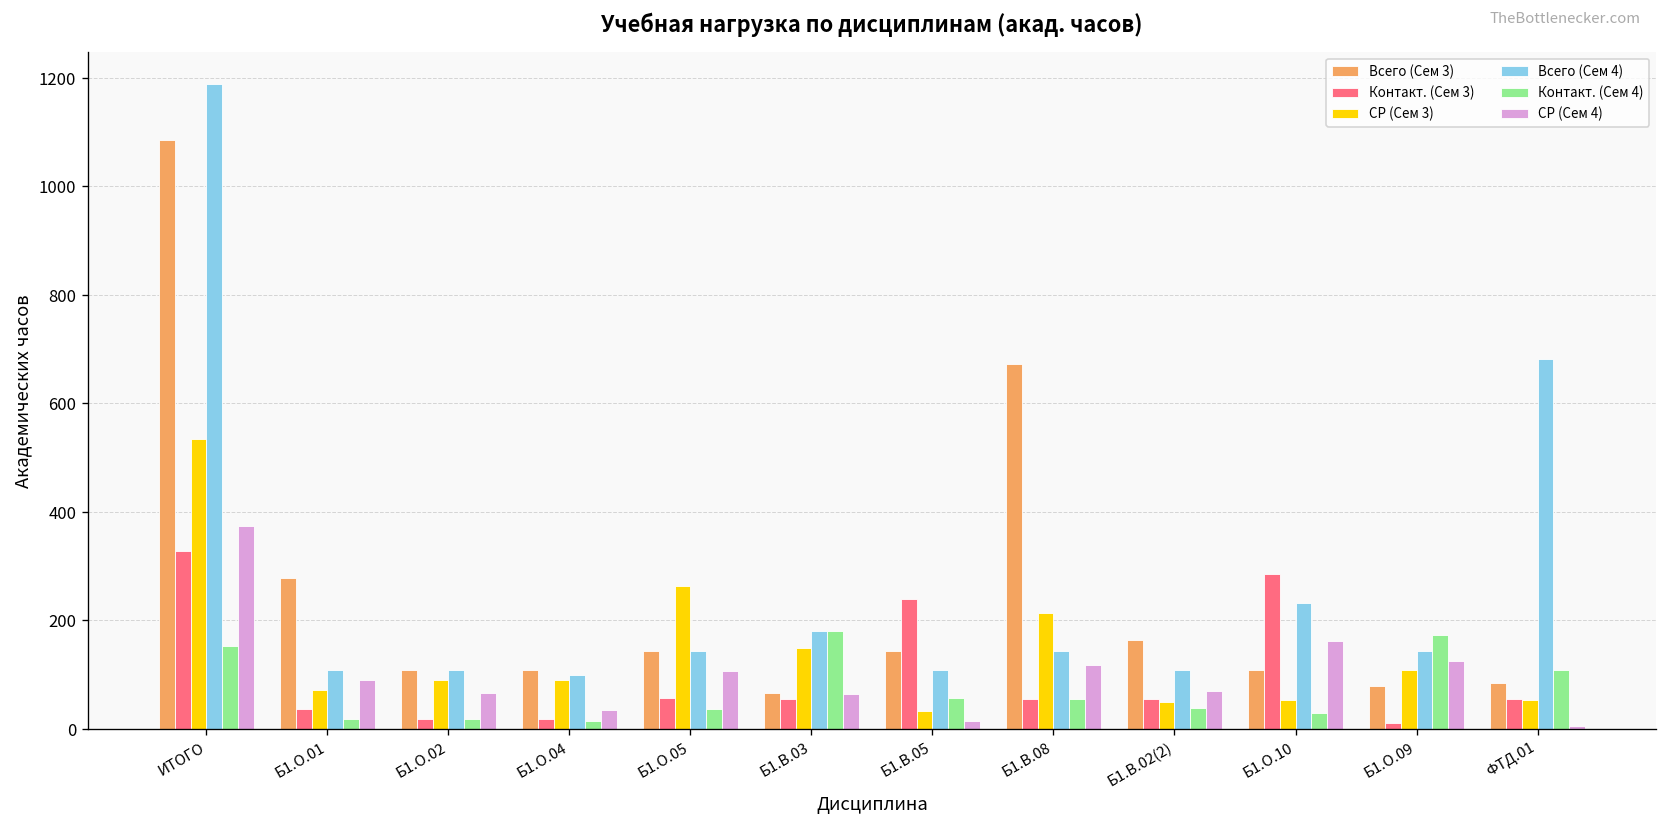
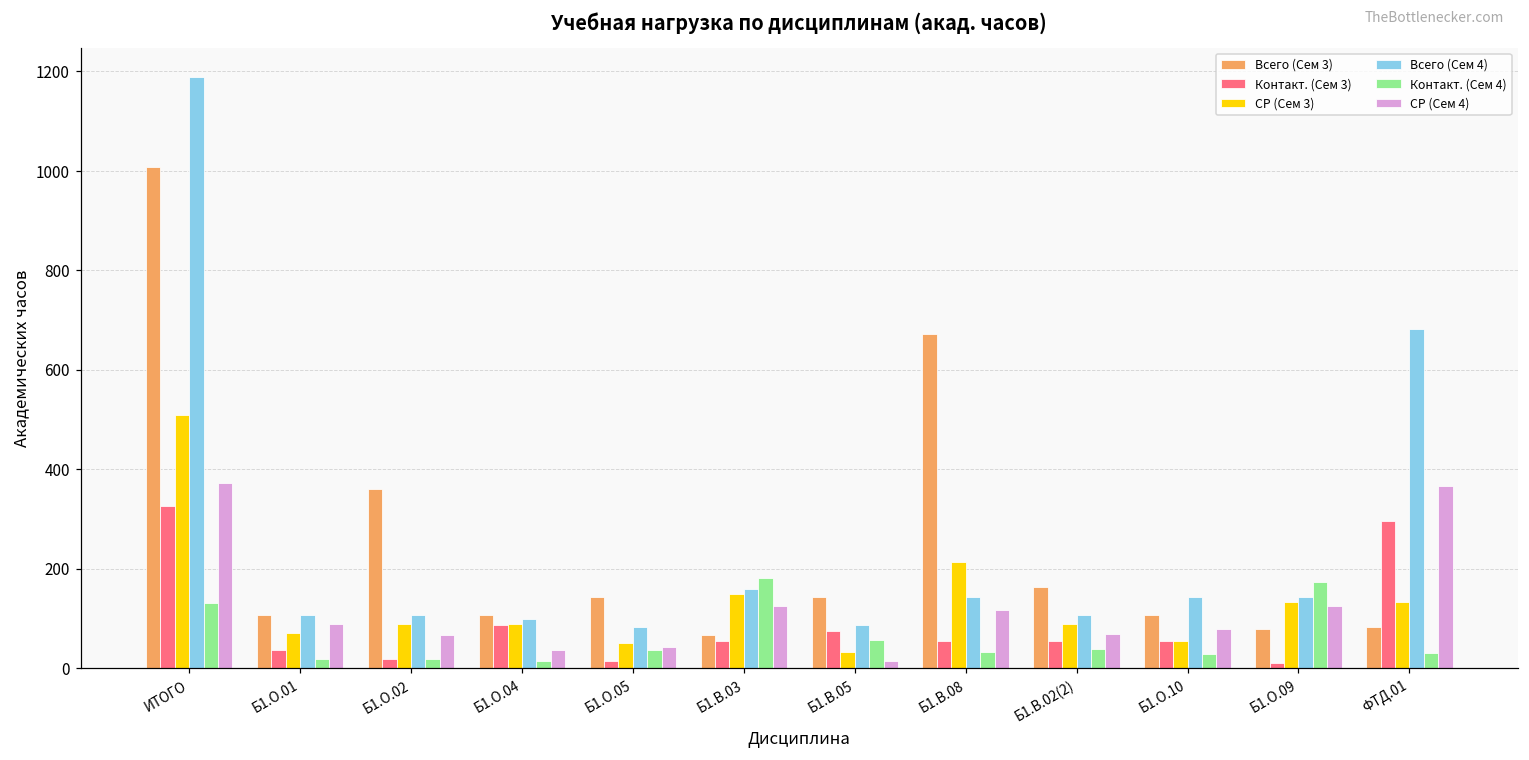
  {
    "Всего (Сем 3)": {
-     "ИТОГО": 1090,
-     "Б1.О.01": 280,
-     "Б1.О.02": 110,
+     "ИТОГО": 1010,
+     "Б1.О.01": 110,
+     "Б1.О.02": 360,
      "Б1.О.04": 110,
      "Б1.О.05": 140,
      "Б1.В.03": 70,
      "Б1.В.05": 140,
      "Б1.В.08": 670,
      "Б1.В.02(2)": 160,
      "Б1.О.10": 110,
      "Б1.О.09": 80,
      "ФТД.01": 80
    },
    "Контакт. (Сем 3)": {
      "ИТОГО": 330,
      "Б1.О.01": 40,
      "Б1.О.02": 20,
-     "Б1.О.04": 20,
-     "Б1.О.05": 60,
+     "Б1.О.04": 90,
+     "Б1.О.05": 20,
      "Б1.В.03": 60,
-     "Б1.В.05": 240,
+     "Б1.В.05": 80,
      "Б1.В.08": 60,
      "Б1.В.02(2)": 60,
-     "Б1.О.10": 290,
+     "Б1.О.10": 50,
      "Б1.О.09": 10,
-     "ФТД.01": 60
+     "ФТД.01": 300
    },
    "СР (Сем 3)": {
-     "ИТОГО": 530,
+     "ИТОГО": 510,
      "Б1.О.01": 70,
      "Б1.О.02": 90,
      "Б1.О.04": 90,
-     "Б1.О.05": 260,
+     "Б1.О.05": 50,
      "Б1.В.03": 150,
      "Б1.В.05": 30,
      "Б1.В.08": 210,
-     "Б1.В.02(2)": 50,
+     "Б1.В.02(2)": 90,
      "Б1.О.10": 50,
-     "Б1.О.09": 110,
-     "ФТД.01": 50
+     "Б1.О.09": 130,
+     "ФТД.01": 130
    },
    "Всего (Сем 4)": {
      "ИТОГО": 1190,
      "Б1.О.01": 110,
      "Б1.О.02": 110,
      "Б1.О.04": 100,
-     "Б1.О.05": 140,
-     "Б1.В.03": 180,
-     "Б1.В.05": 110,
+     "Б1.О.05": 80,
+     "Б1.В.03": 160,
+     "Б1.В.05": 90,
      "Б1.В.08": 140,
      "Б1.В.02(2)": 110,
-     "Б1.О.10": 230,
+     "Б1.О.10": 140,
      "Б1.О.09": 140,
      "ФТД.01": 680
    },
    "Контакт. (Сем 4)": {
-     "ИТОГО": 150,
+     "ИТОГО": 130,
      "Б1.О.01": 20,
      "Б1.О.02": 20,
      "Б1.О.04": 10,
      "Б1.О.05": 40,
      "Б1.В.03": 180,
      "Б1.В.05": 60,
-     "Б1.В.08": 60,
+     "Б1.В.08": 30,
      "Б1.В.02(2)": 40,
      "Б1.О.10": 30,
      "Б1.О.09": 170,
-     "ФТД.01": 110
+     "ФТД.01": 30
    },
    "СР (Сем 4)": {
      "ИТОГО": 370,
      "Б1.О.01": 90,
      "Б1.О.02": 70,
      "Б1.О.04": 40,
-     "Б1.О.05": 110,
-     "Б1.В.03": 60,
+     "Б1.О.05": 40,
+     "Б1.В.03": 130,
      "Б1.В.05": 20,
      "Б1.В.08": 120,
      "Б1.В.02(2)": 70,
-     "Б1.О.10": 160,
+     "Б1.О.10": 80,
      "Б1.О.09": 130,
-     "ФТД.01": 10
+     "ФТД.01": 370
    }
  }
